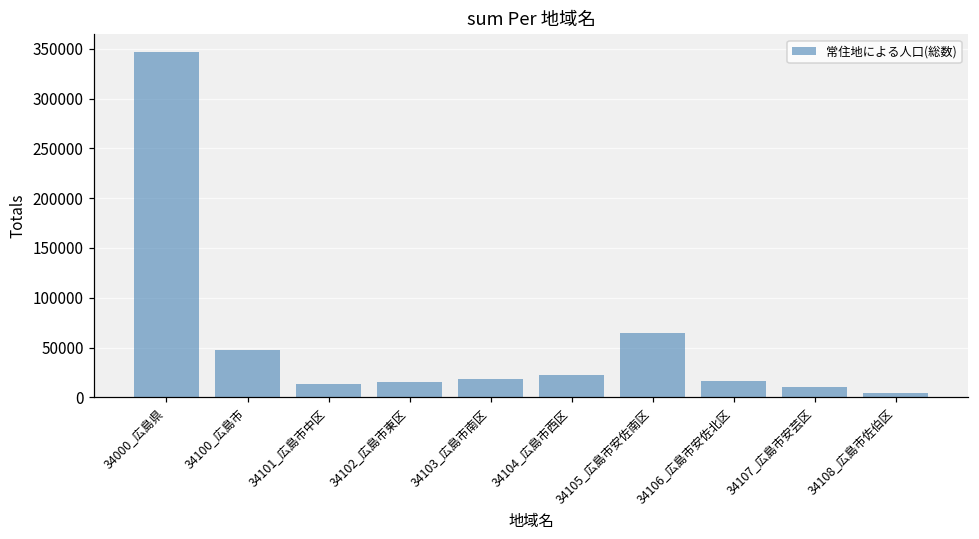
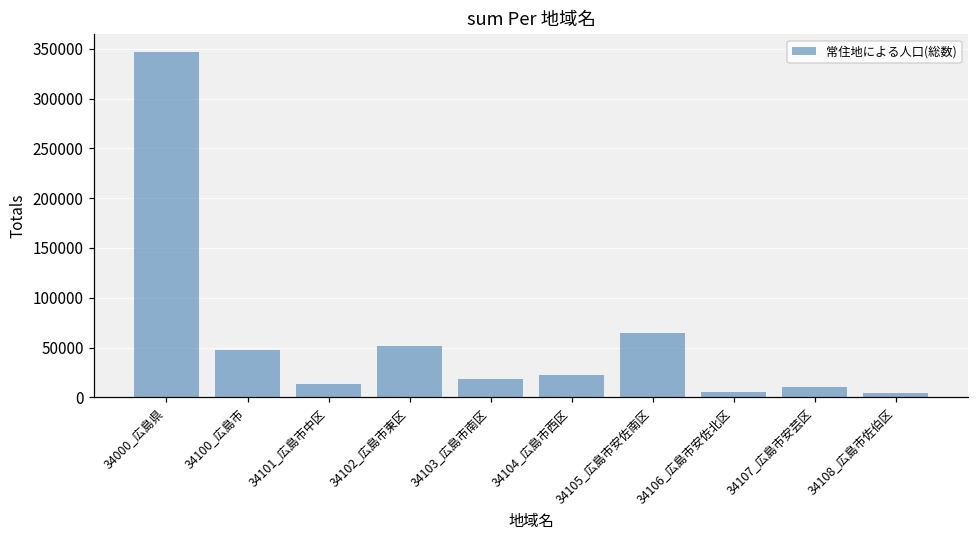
  {
    "34000_広島県": 350000,
    "34100_広島市": 50000,
    "34101_広島市中区": 10000,
-   "34102_広島市東区": 20000,
+   "34102_広島市東区": 50000,
    "34103_広島市南区": 20000,
    "34104_広島市西区": 20000,
    "34105_広島市安佐南区": 70000,
-   "34106_広島市安佐北区": 20000,
+   "34106_広島市安佐北区": 10000,
    "34107_広島市安芸区": 10000,
    "34108_広島市佐伯区": 0
  }
